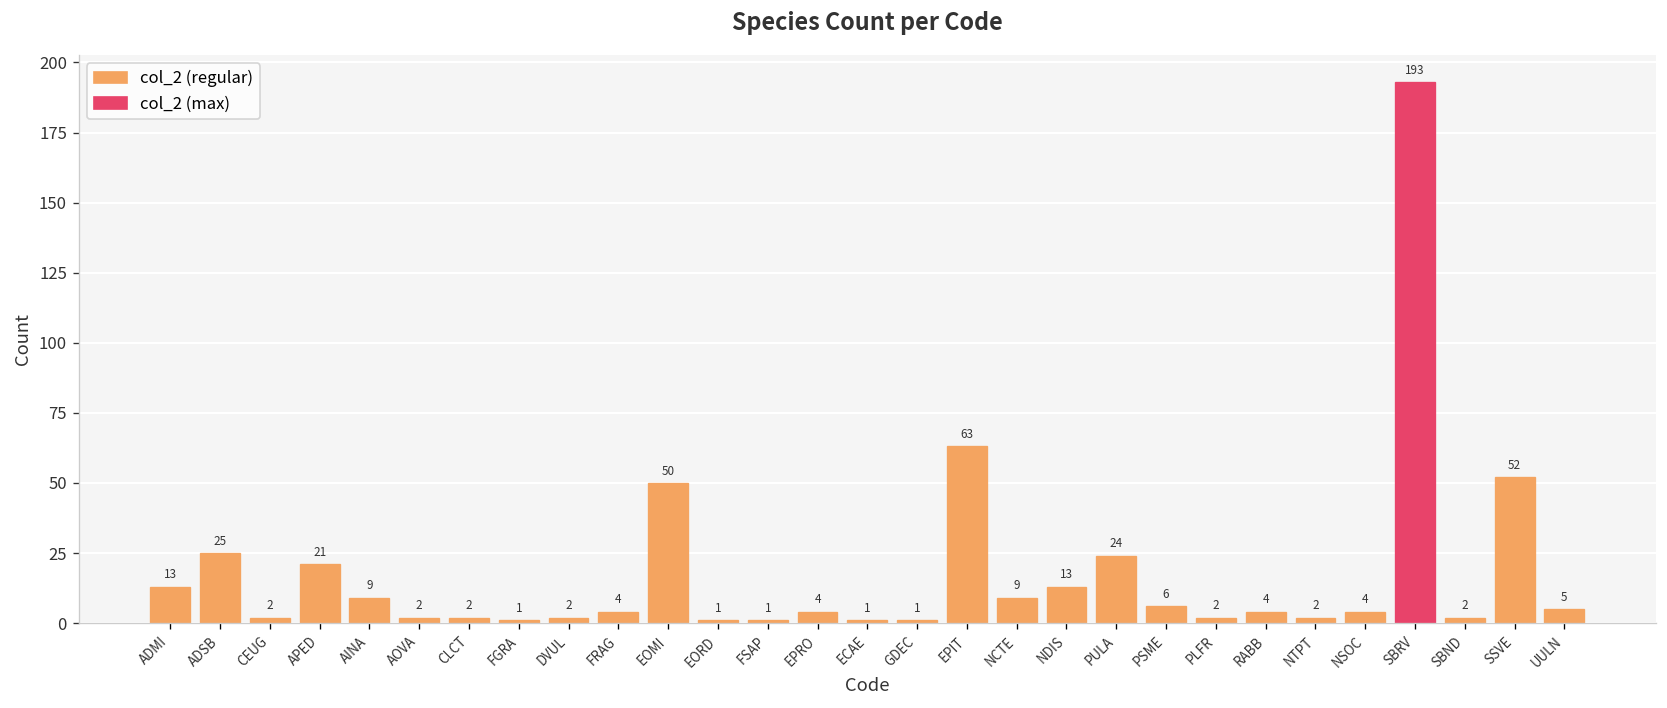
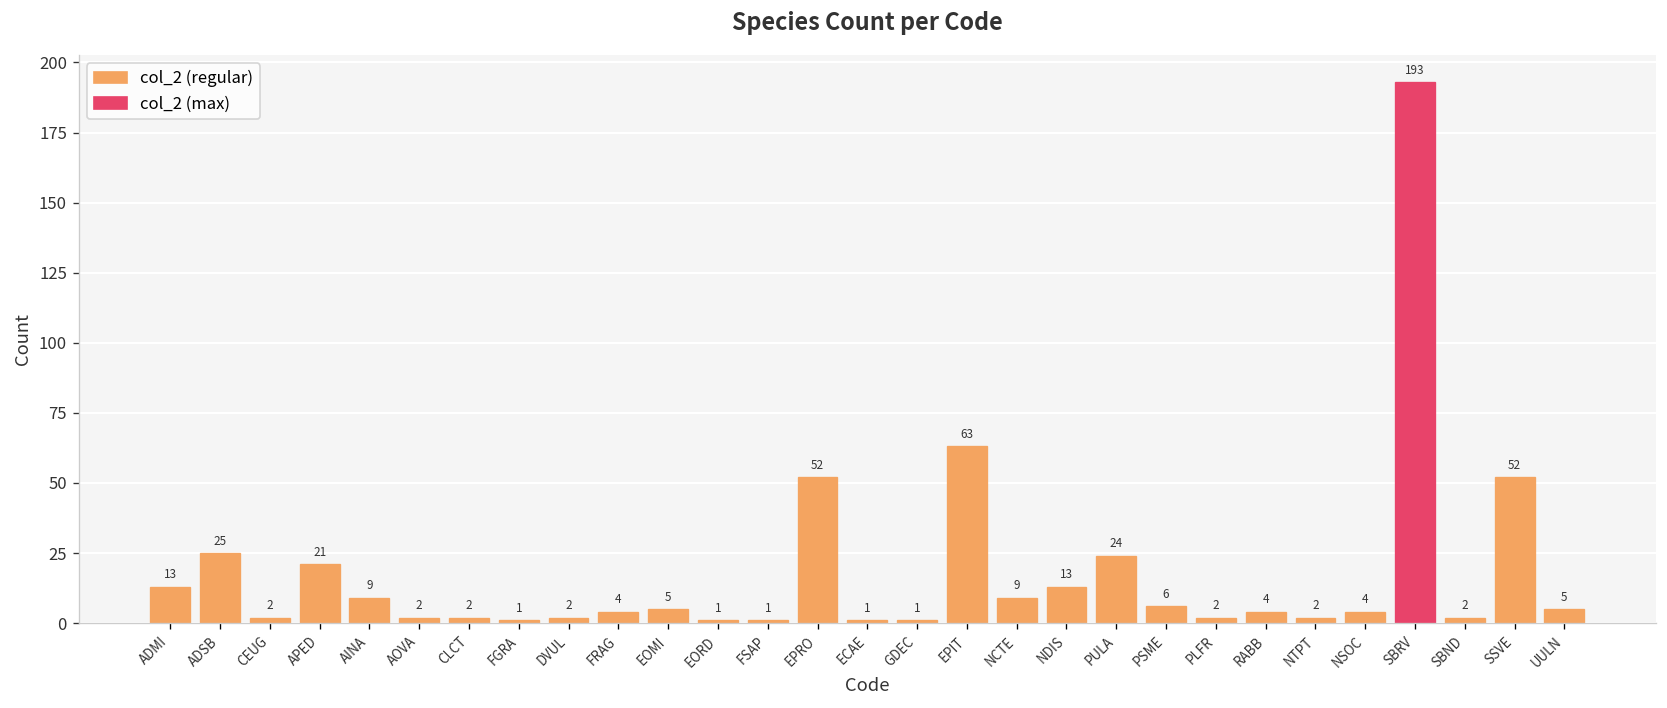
  {
    "ADMI": 13,
    "ADSB": 25,
    "CEUG": 2,
    "APED": 21,
    "AINA": 9,
    "AOVA": 2,
    "CLCT": 2,
    "FGRA": 1,
    "DVUL": 2,
    "FRAG": 4,
-   "EOMI": 50,
+   "EOMI": 5,
    "EORD": 1,
    "FSAP": 1,
-   "EPRO": 4,
+   "EPRO": 52,
    "ECAE": 1,
    "GDEC": 1,
    "EPIT": 63,
    "NCTE": 9,
    "NDIS": 13,
    "PULA": 24,
    "PSME": 6,
    "PLFR": 2,
    "RABB": 4,
    "NTPT": 2,
    "NSOC": 4,
    "SBRV": 193,
    "SBND": 2,
    "SSVE": 52,
    "UULN": 5
  }
